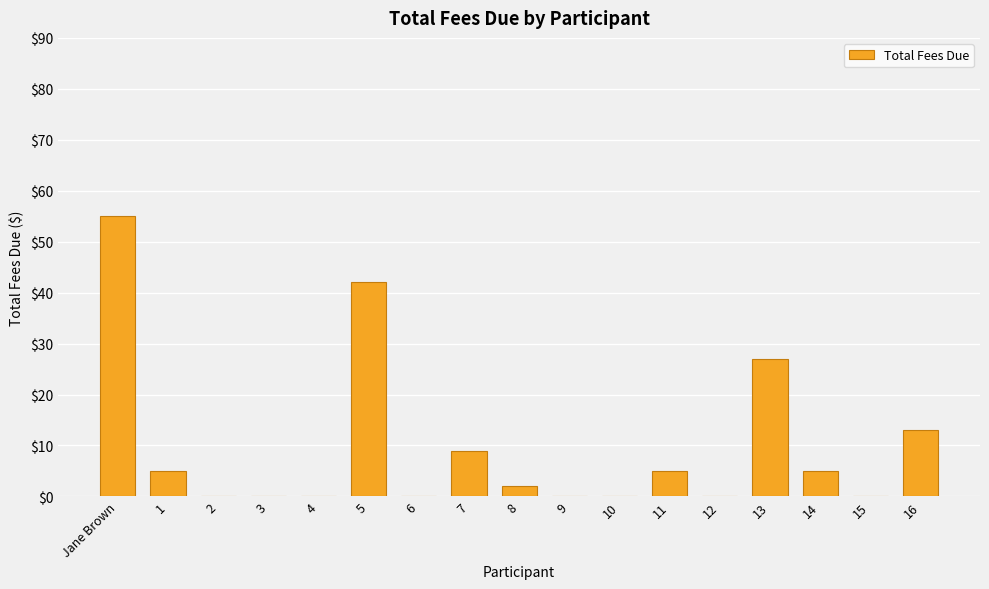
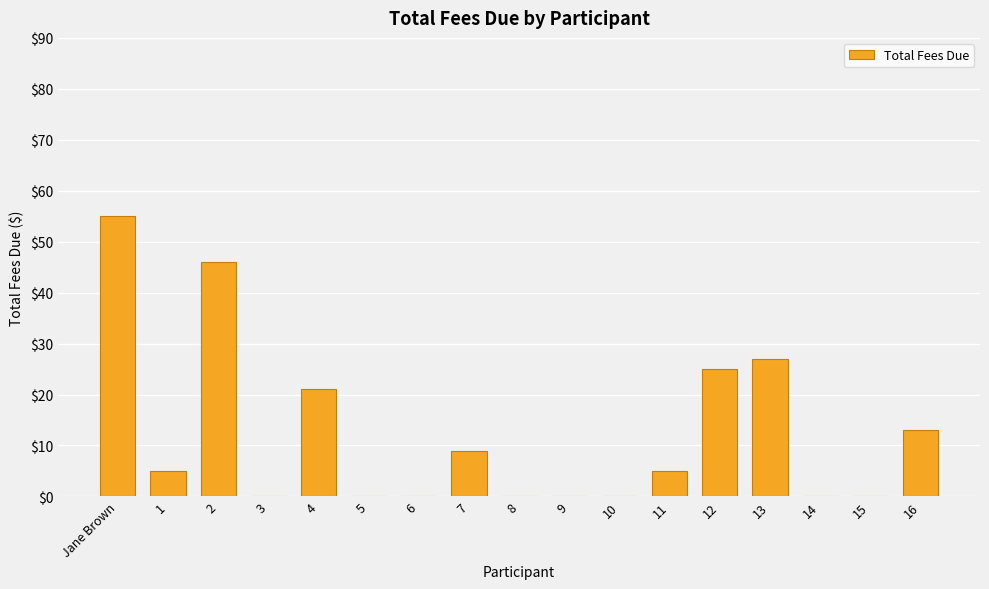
  {
    "Jane Brown": "$55",
    "1": "$5",
-   "2": "$0",
+   "2": "$46",
    "3": "$0",
-   "4": "$0",
-   "5": "$42",
+   "4": "$21",
+   "5": "$0",
    "6": "$0",
    "7": "$9",
-   "8": "$2",
+   "8": "$0",
    "9": "$0",
    "10": "$0",
    "11": "$5",
-   "12": "$0",
+   "12": "$25",
    "13": "$27",
-   "14": "$5",
+   "14": "$0",
    "15": "$0",
    "16": "$13"
  }
